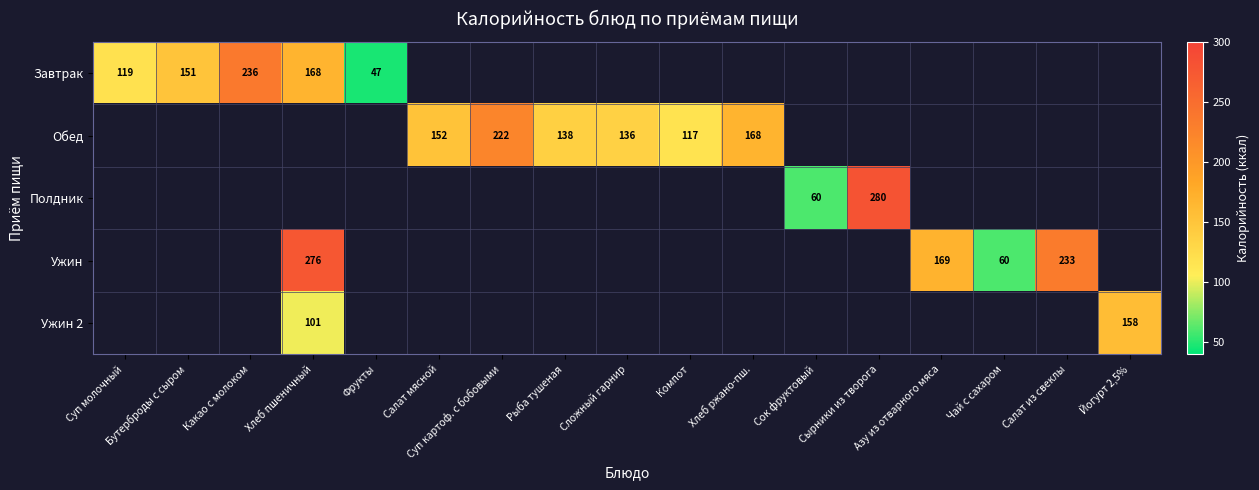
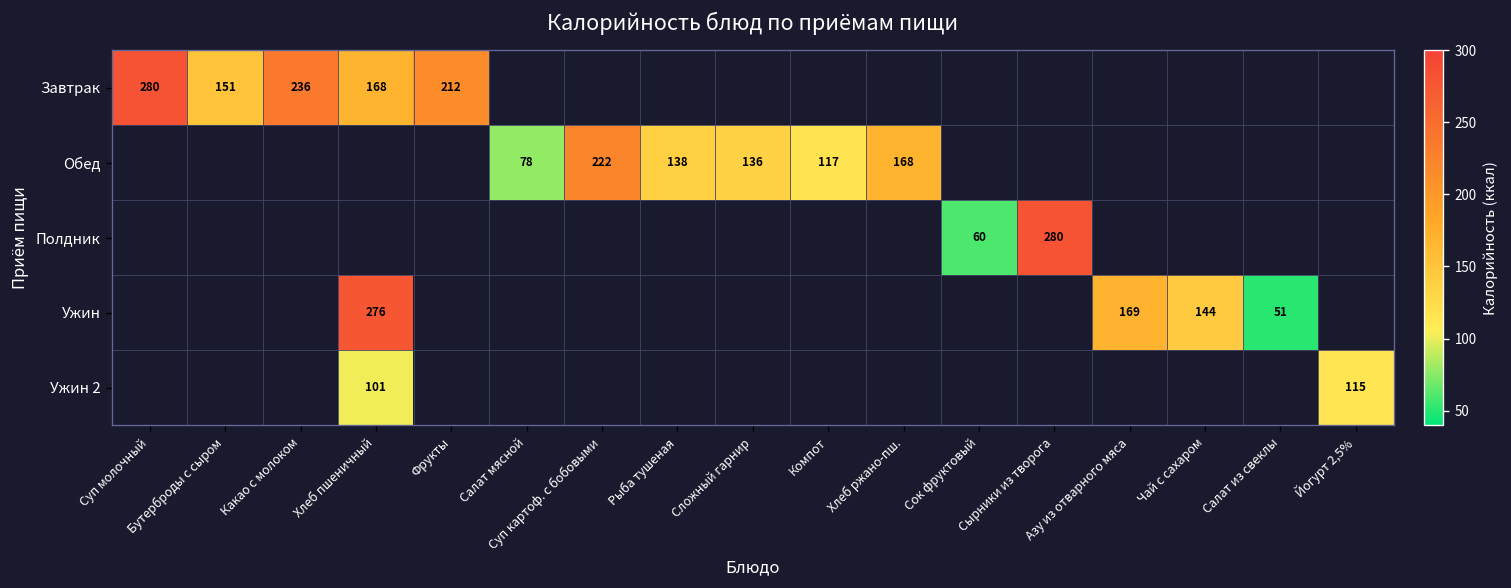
  {
    "Завтрак": {
-     "Суп молочный": 119,
+     "Суп молочный": 280,
      "Бутерброды с сыром": 151,
      "Какао с молоком": 236,
      "Хлеб пшеничный": 168,
-     "Фрукты": 47
+     "Фрукты": 212
    },
    "Обед": {
-     "Салат мясной": 152,
+     "Салат мясной": 78,
      "Суп картоф. с бобовыми": 222,
      "Рыба тушеная": 138,
      "Сложный гарнир": 136,
      "Компот": 117,
      "Хлеб ржано-пш.": 168
    },
    "Полдник": {
      "Сок фруктовый": 60,
      "Сырники из творога": 280
    },
    "Ужин": {
      "Хлеб пшеничный": 276,
      "Азу из отварного мяса": 169,
-     "Чай с сахаром": 60,
-     "Салат из свеклы": 233
+     "Чай с сахаром": 144,
+     "Салат из свеклы": 51
    },
    "Ужин 2": {
      "Хлеб пшеничный": 101,
-     "Йогурт 2,5%": 158
+     "Йогурт 2,5%": 115
    }
  }
